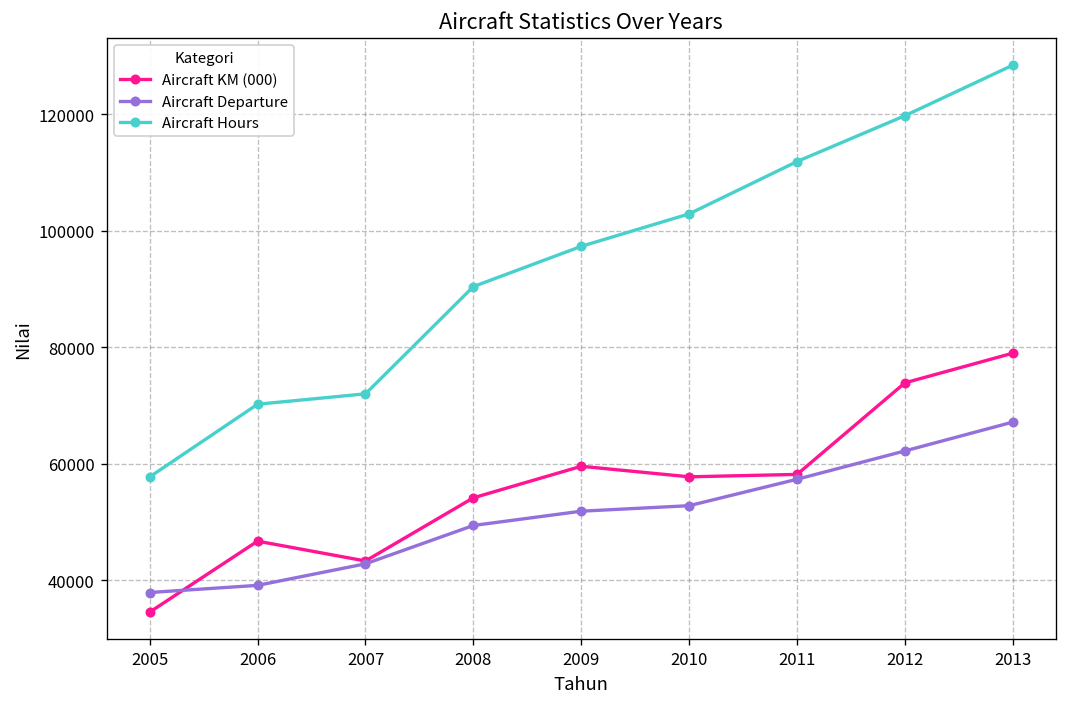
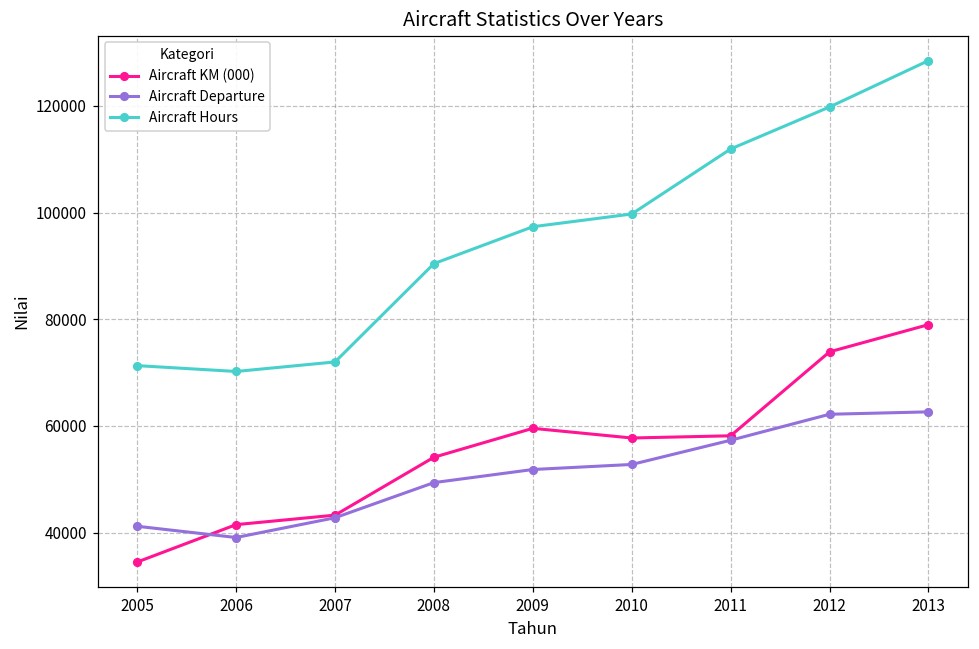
  {
    "Aircraft KM (000)": {
      "2005": 35000,
-     "2006": 47000,
+     "2006": 42000,
      "2008": 54000,
      "2009": 60000,
      "2010": 58000,
      "2011": 58000,
      "2012": 74000,
      "2013": 79000
    },
    "Aircraft Departure": {
-     "2005": 38000,
+     "2005": 41000,
      "2006": 39000,
      "2008": 49000,
      "2009": 52000,
      "2010": 53000,
      "2011": 57000,
      "2012": 62000,
-     "2013": 67000
+     "2013": 63000
    },
    "Aircraft Hours": {
-     "2005": 58000,
+     "2005": 71000,
      "2006": 70000,
      "2007": 72000,
      "2008": 90000,
      "2009": 97000,
-     "2010": 103000,
+     "2010": 100000,
      "2011": 112000,
      "2012": 120000,
      "2013": 128000
    }
  }
